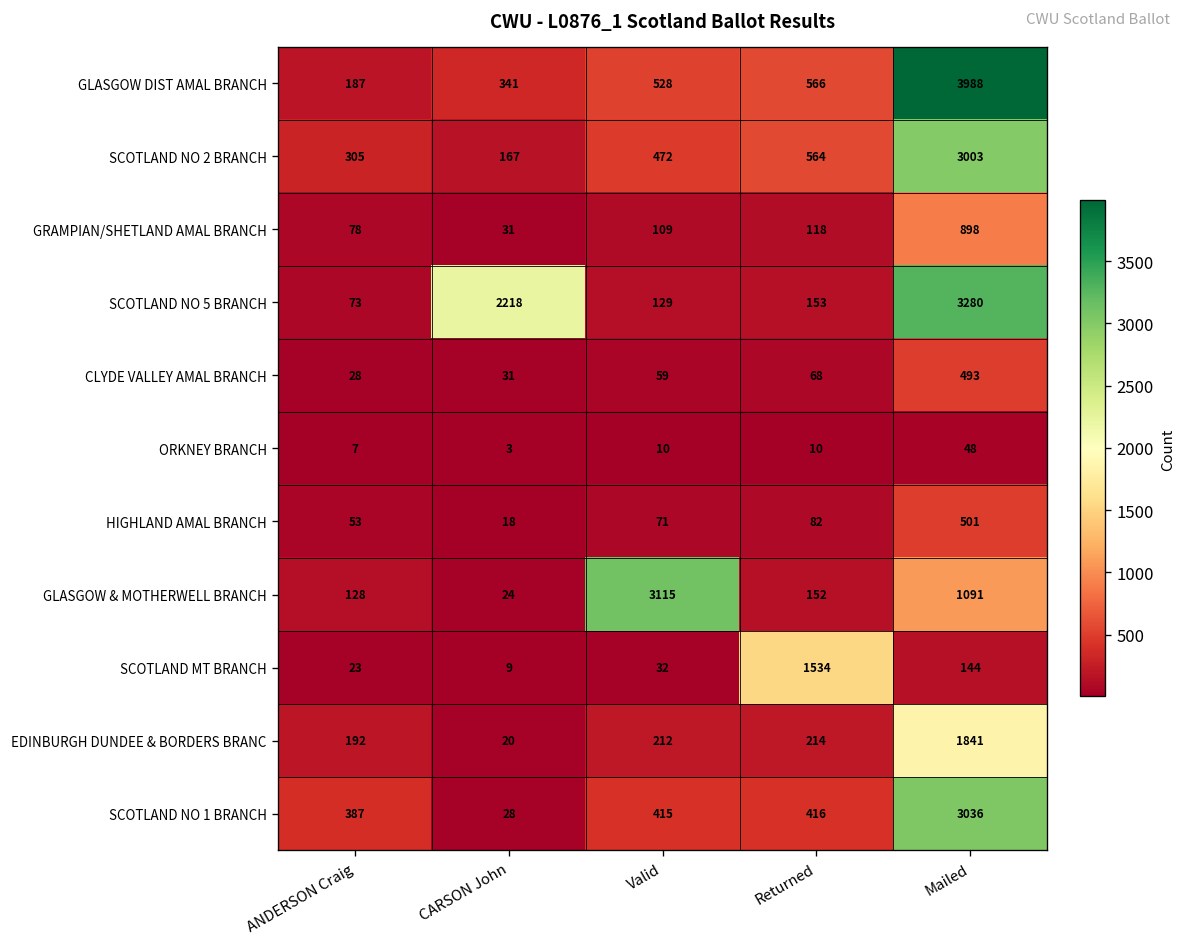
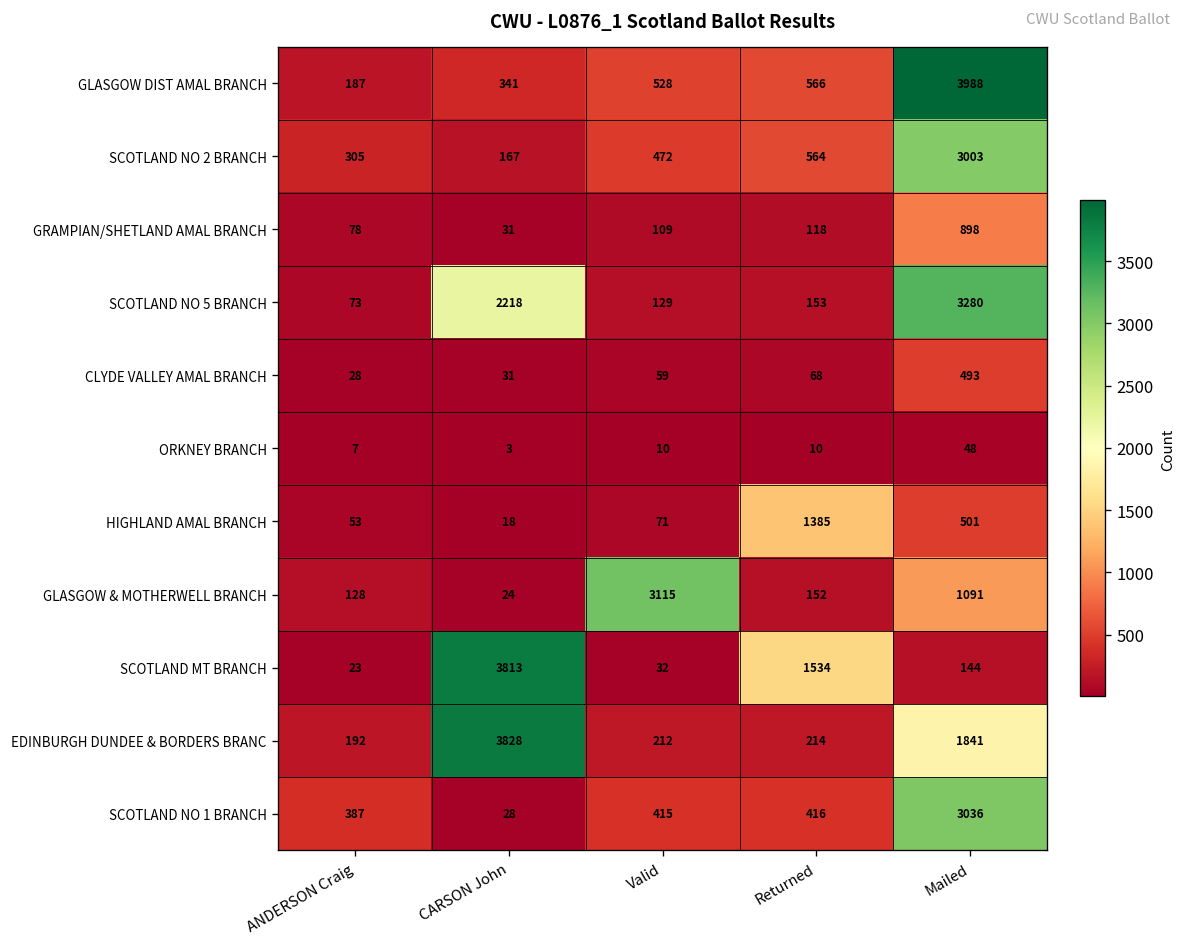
  {
    "GLASGOW DIST AMAL BRANCH": {
      "ANDERSON Craig": 187,
      "CARSON John": 341,
      "Valid": 528,
      "Returned": 566,
      "Mailed": 3988
    },
    "SCOTLAND NO 2 BRANCH": {
      "ANDERSON Craig": 305,
      "CARSON John": 167,
      "Valid": 472,
      "Returned": 564,
      "Mailed": 3003
    },
    "GRAMPIAN/SHETLAND AMAL BRANCH": {
      "ANDERSON Craig": 78,
      "CARSON John": 31,
      "Valid": 109,
      "Returned": 118,
      "Mailed": 898
    },
    "SCOTLAND NO 5 BRANCH": {
      "ANDERSON Craig": 73,
      "CARSON John": 2218,
      "Valid": 129,
      "Returned": 153,
      "Mailed": 3280
    },
    "CLYDE VALLEY AMAL BRANCH": {
      "ANDERSON Craig": 28,
      "CARSON John": 31,
      "Valid": 59,
      "Returned": 68,
      "Mailed": 493
    },
    "ORKNEY BRANCH": {
      "ANDERSON Craig": 7,
      "CARSON John": 3,
      "Valid": 10,
      "Returned": 10,
      "Mailed": 48
    },
    "HIGHLAND AMAL BRANCH": {
      "ANDERSON Craig": 53,
      "CARSON John": 18,
      "Valid": 71,
-     "Returned": 82,
+     "Returned": 1385,
      "Mailed": 501
    },
    "GLASGOW & MOTHERWELL BRANCH": {
      "ANDERSON Craig": 128,
      "CARSON John": 24,
      "Valid": 3115,
      "Returned": 152,
      "Mailed": 1091
    },
    "SCOTLAND MT BRANCH": {
      "ANDERSON Craig": 23,
-     "CARSON John": 9,
+     "CARSON John": 3813,
      "Valid": 32,
      "Returned": 1534,
      "Mailed": 144
    },
    "EDINBURGH DUNDEE & BORDERS BRANC": {
      "ANDERSON Craig": 192,
-     "CARSON John": 20,
+     "CARSON John": 3828,
      "Valid": 212,
      "Returned": 214,
      "Mailed": 1841
    },
    "SCOTLAND NO 1 BRANCH": {
      "ANDERSON Craig": 387,
      "CARSON John": 28,
      "Valid": 415,
      "Returned": 416,
      "Mailed": 3036
    }
  }
